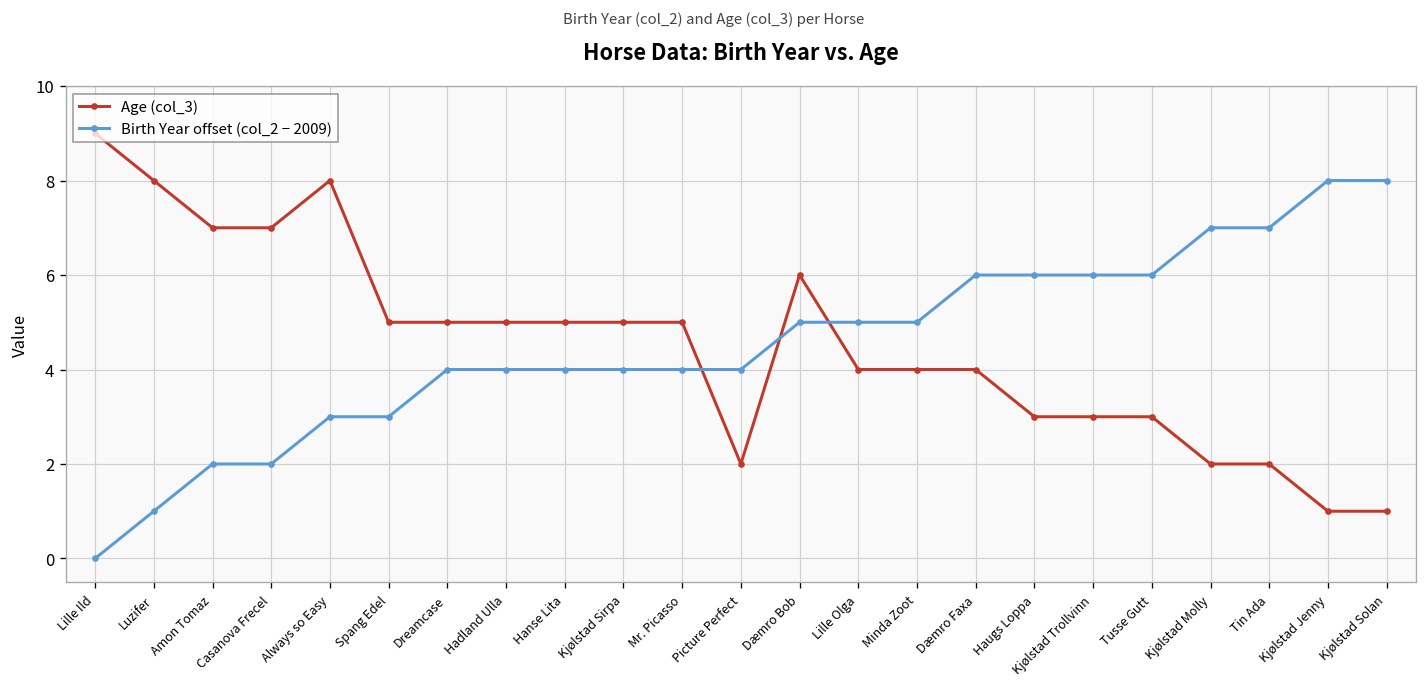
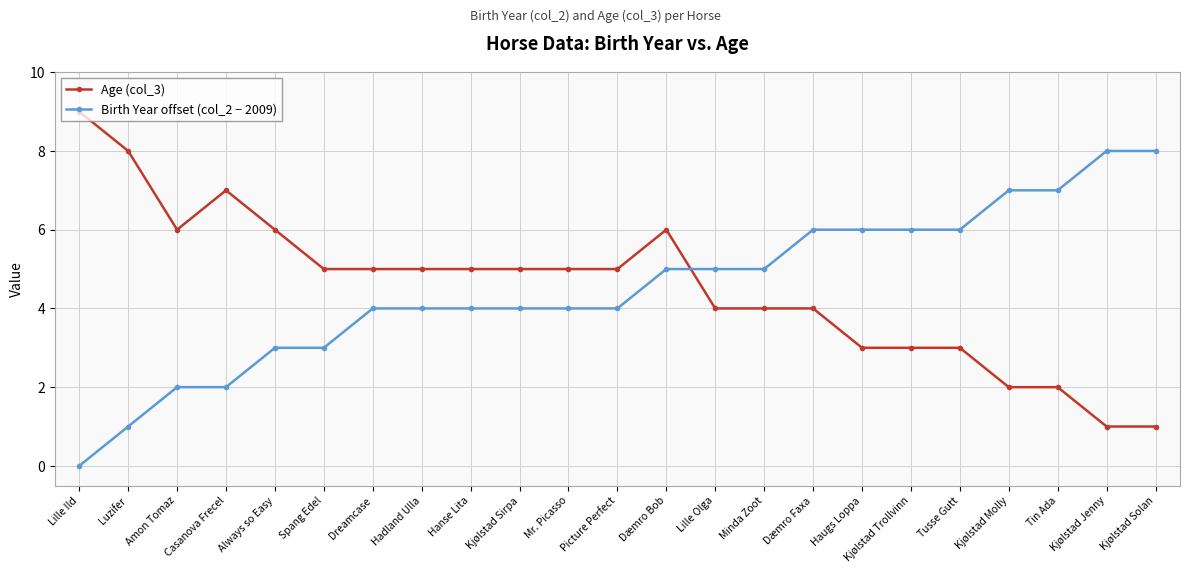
  {
    "Age (col_3)": {
      "Luzifer": 8,
-     "Amon Tomaz": 7,
+     "Amon Tomaz": 6,
      "Casanova Frecel": 7,
-     "Always so Easy": 8,
+     "Always so Easy": 6,
      "Spang Edel": 5,
      "Dreamcase": 5,
      "Hadland Ulla": 5,
      "Hanse Lita": 5,
      "Kjølstad Sirpa": 5,
      "Mr. Picasso": 5,
-     "Picture Perfect": 2,
+     "Picture Perfect": 5,
      "Dæmro Bob": 6,
      "Lille Olga": 4,
      "Minda Zoot": 4,
      "Dæmro Faxa": 4,
      "Haugs Loppa": 3,
      "Kjølstad Trollvinn": 3,
      "Tusse Gutt": 3,
      "Kjølstad Molly": 2,
      "Tin Ada": 2,
      "Kjølstad Jenny": 1,
      "Kjølstad Solan": 1
    },
    "Birth Year offset (col_2 − 2009)": {
      "Lille Ild": 0,
      "Luzifer": 1,
      "Amon Tomaz": 2,
      "Casanova Frecel": 2,
      "Always so Easy": 3,
      "Spang Edel": 3,
      "Dreamcase": 4,
      "Hadland Ulla": 4,
      "Hanse Lita": 4,
      "Kjølstad Sirpa": 4,
      "Mr. Picasso": 4,
      "Picture Perfect": 4,
      "Dæmro Bob": 5,
      "Lille Olga": 5,
      "Minda Zoot": 5,
      "Dæmro Faxa": 6,
      "Haugs Loppa": 6,
      "Kjølstad Trollvinn": 6,
      "Tusse Gutt": 6,
      "Kjølstad Molly": 7,
      "Tin Ada": 7,
      "Kjølstad Jenny": 8,
      "Kjølstad Solan": 8
    }
  }
